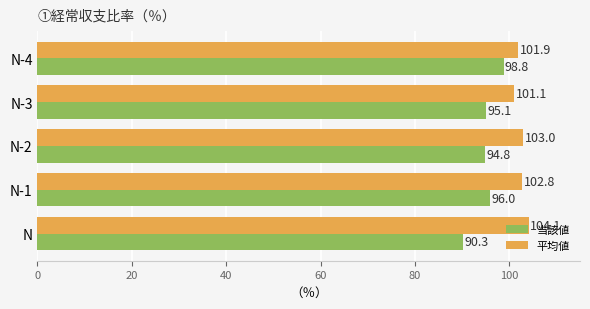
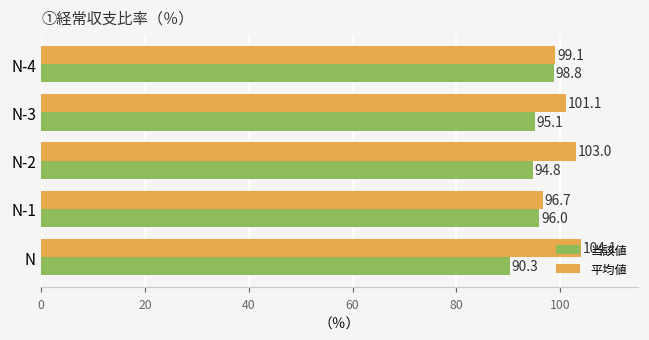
  {
    "当該値": {
      "N-4": 98.8,
      "N-3": 95.1,
      "N-2": 94.8,
      "N-1": 96.0,
      "N": 90.3
    },
    "平均値": {
-     "N-4": 101.9,
+     "N-4": 99.1,
      "N-3": 101.1,
      "N-2": 103.0,
-     "N-1": 102.8,
+     "N-1": 96.7,
      "N": 104.1
    }
  }
